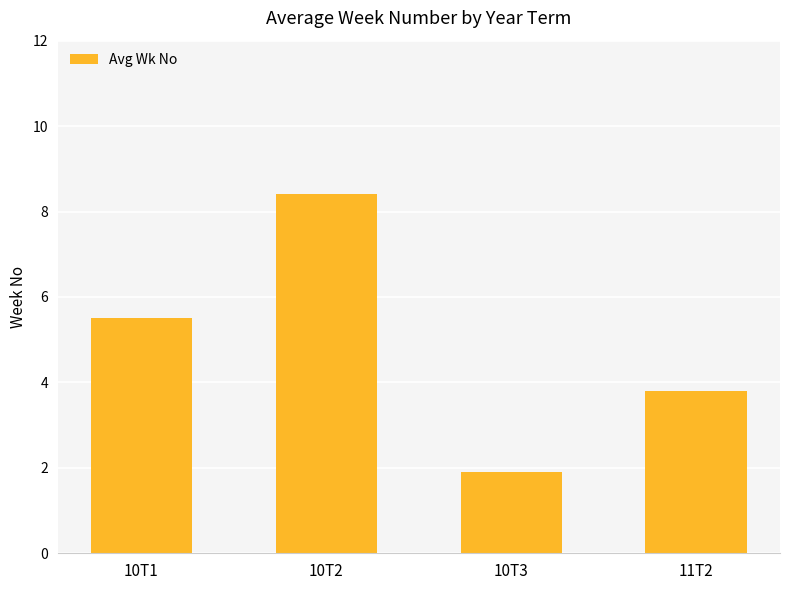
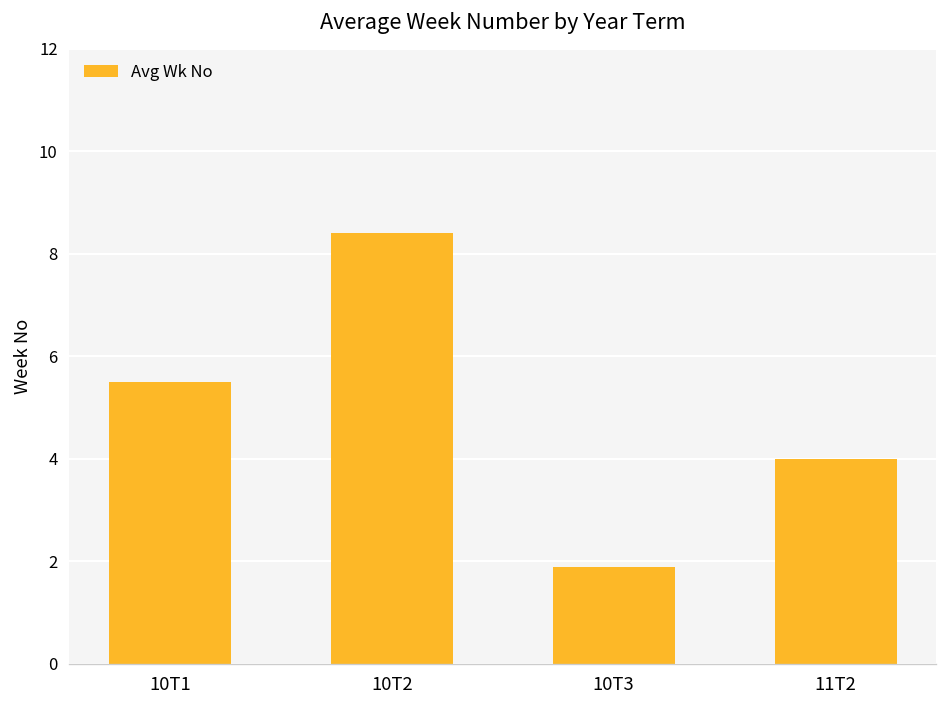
  {
    "10T1": 5.5,
    "10T2": 8.4,
    "10T3": 1.9,
-   "11T2": 3.8
+   "11T2": 4.0
  }
